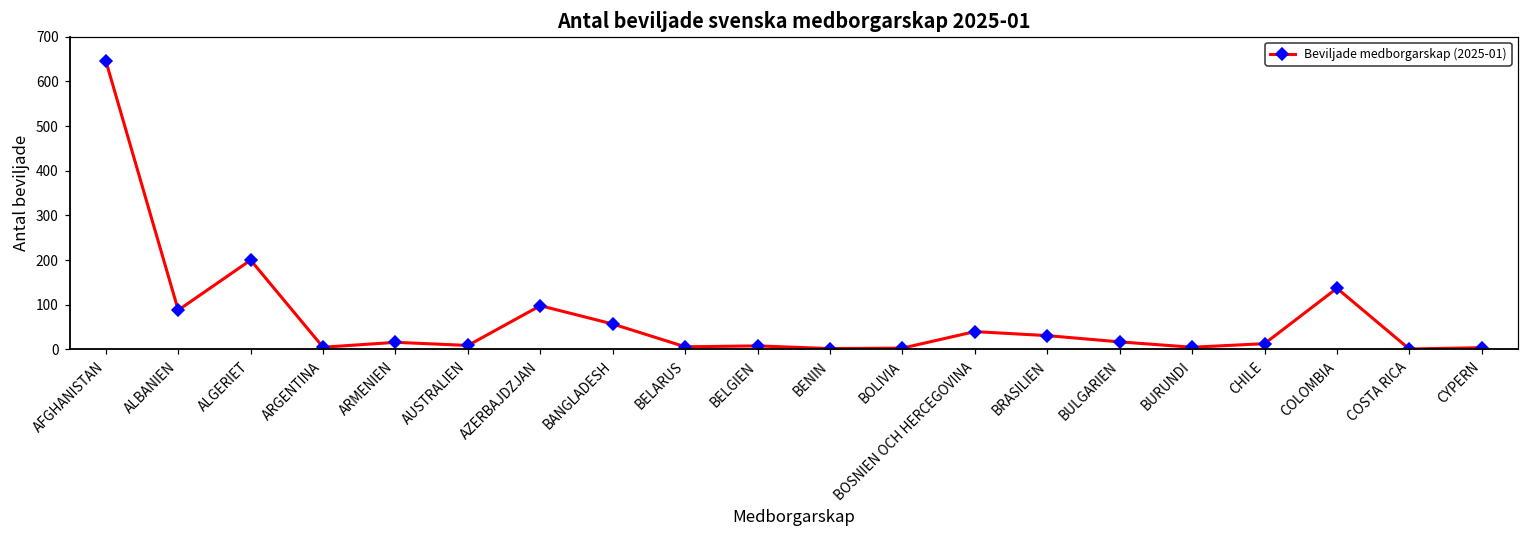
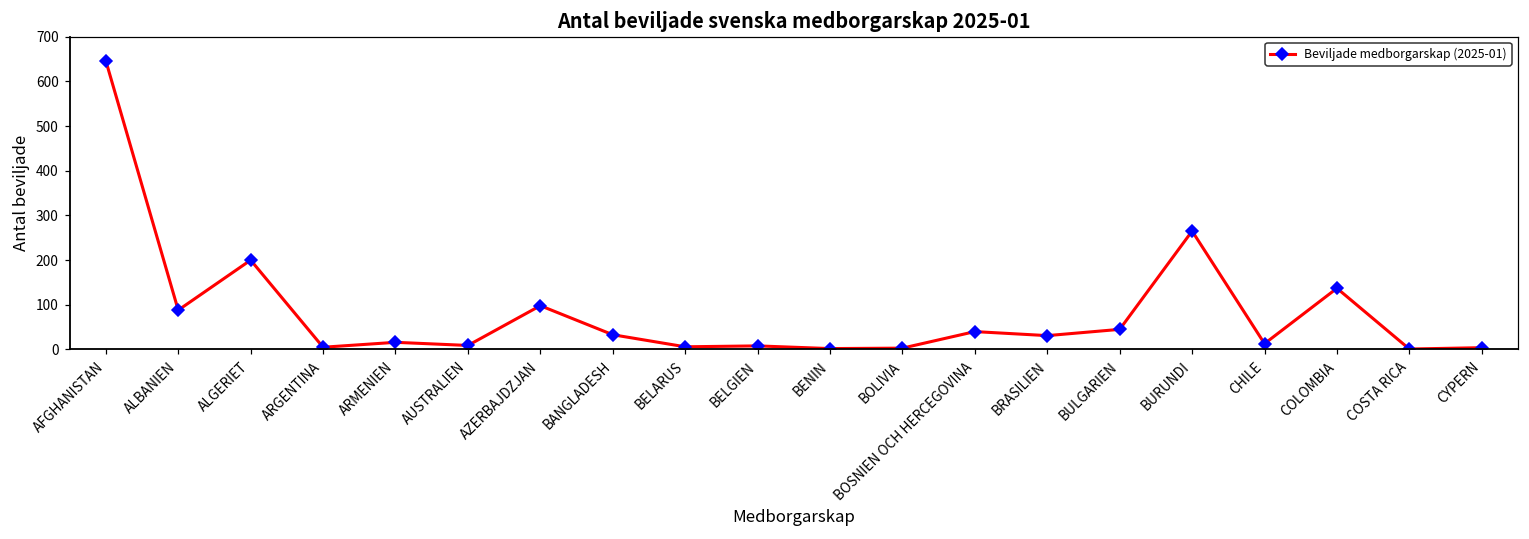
  {
    "AFGHANISTAN": 650,
    "ALBANIEN": 90,
    "ALGERIET": 200,
    "ARGENTINA": 10,
    "ARMENIEN": 20,
    "AUSTRALIEN": 10,
    "AZERBAJDZJAN": 100,
-   "BANGLADESH": 60,
+   "BANGLADESH": 30,
    "BELARUS": 10,
    "BELGIEN": 10,
    "BENIN": 0,
    "BOLIVIA": 0,
    "BOSNIEN OCH HERCEGOVINA": 40,
    "BRASILIEN": 30,
-   "BULGARIEN": 20,
-   "BURUNDI": 10,
+   "BULGARIEN": 50,
+   "BURUNDI": 270,
    "CHILE": 10,
    "COLOMBIA": 140,
    "COSTA RICA": 0,
    "CYPERN": 0
  }
